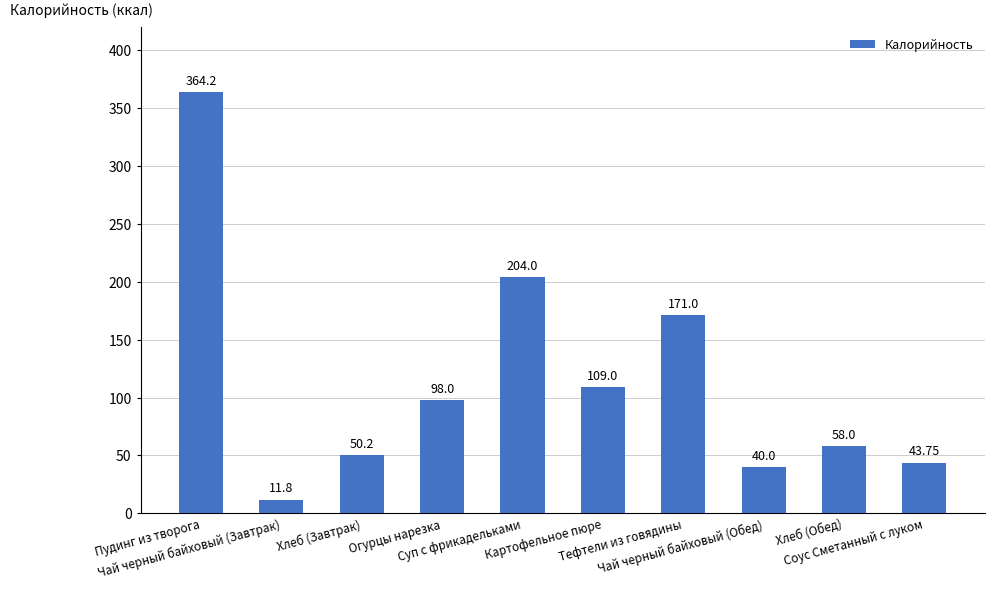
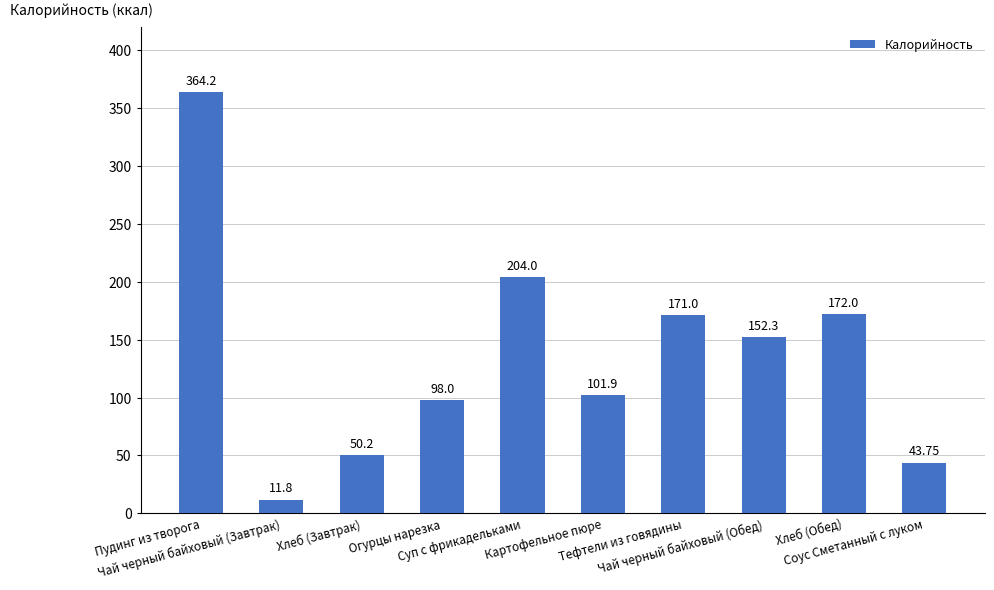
  {
    "Пудинг из творога": 364.2,
    "Чай черный байховый (Завтрак)": 11.8,
    "Хлеб (Завтрак)": 50.2,
    "Огурцы нарезка": 98.0,
    "Суп с фрикадельками": 204.0,
-   "Картофельное пюре": 109.0,
+   "Картофельное пюре": 101.9,
    "Тефтели из говядины": 171.0,
-   "Чай черный байховый (Обед)": 40.0,
-   "Хлеб (Обед)": 58.0,
+   "Чай черный байховый (Обед)": 152.3,
+   "Хлеб (Обед)": 172.0,
    "Соус Сметанный с луком": 43.75
  }
